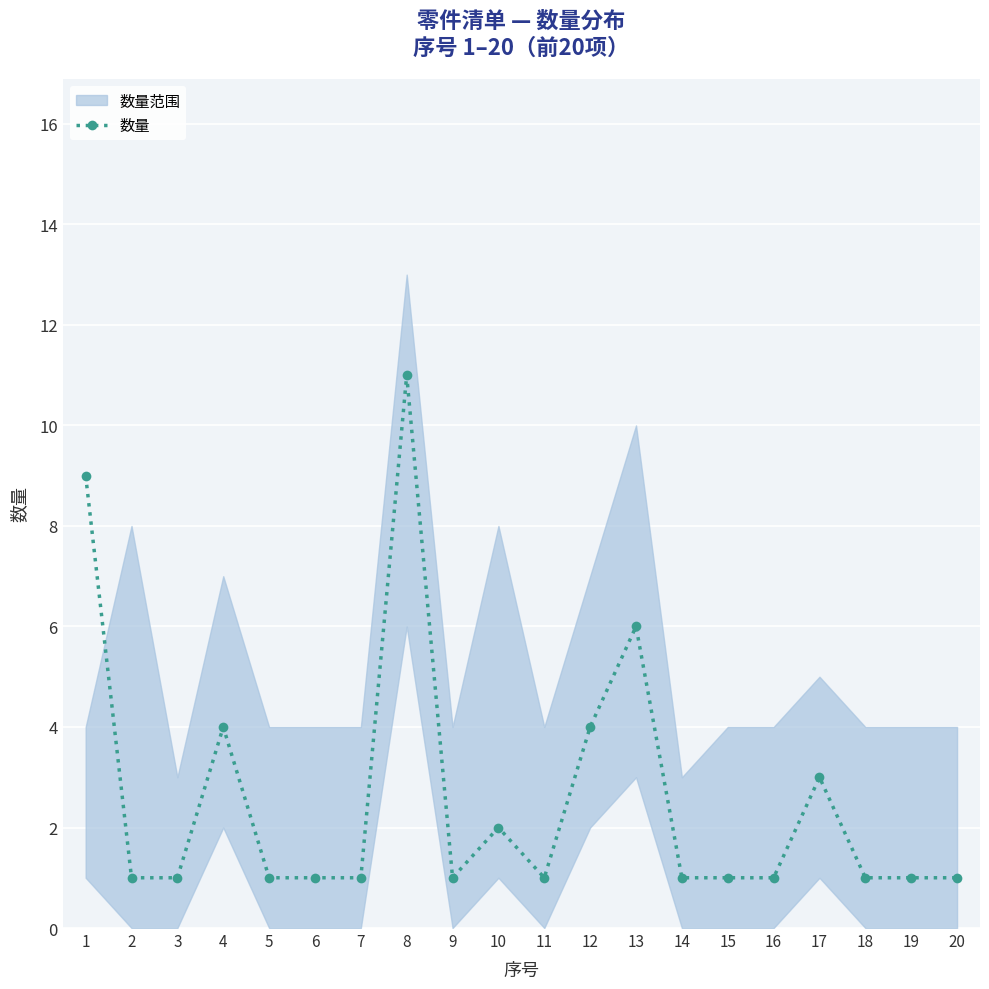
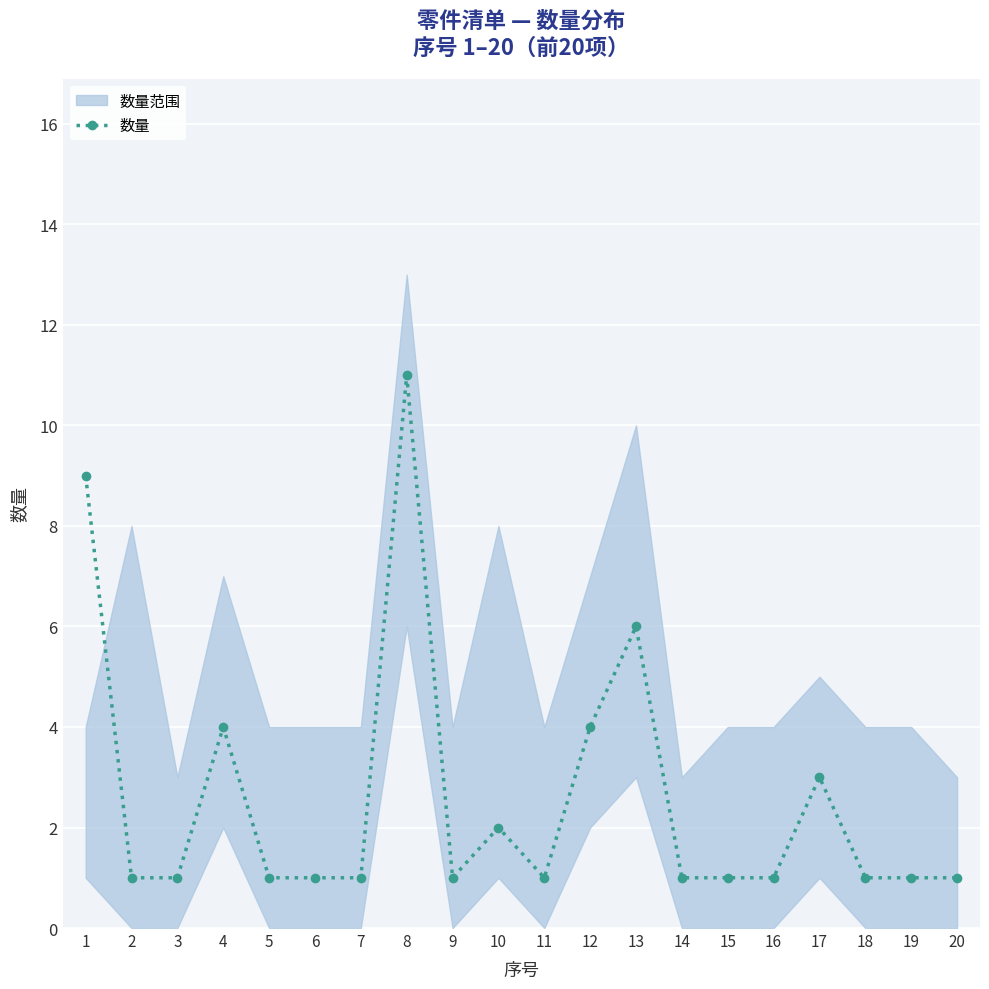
  {
    "数量": {
      "1": 9,
      "2": 1,
      "3": 1,
      "4": 4,
      "5": 1,
      "6": 1,
      "7": 1,
      "8": 11,
      "9": 1,
      "10": 2,
      "11": 1,
      "12": 4,
      "13": 6,
      "14": 1,
      "15": 1,
      "16": 1,
      "17": 3,
      "18": 1,
      "19": 1,
      "20": 1
    },
    "数量范围": {
-     "20": 4
+     "20": 3
    }
  }
